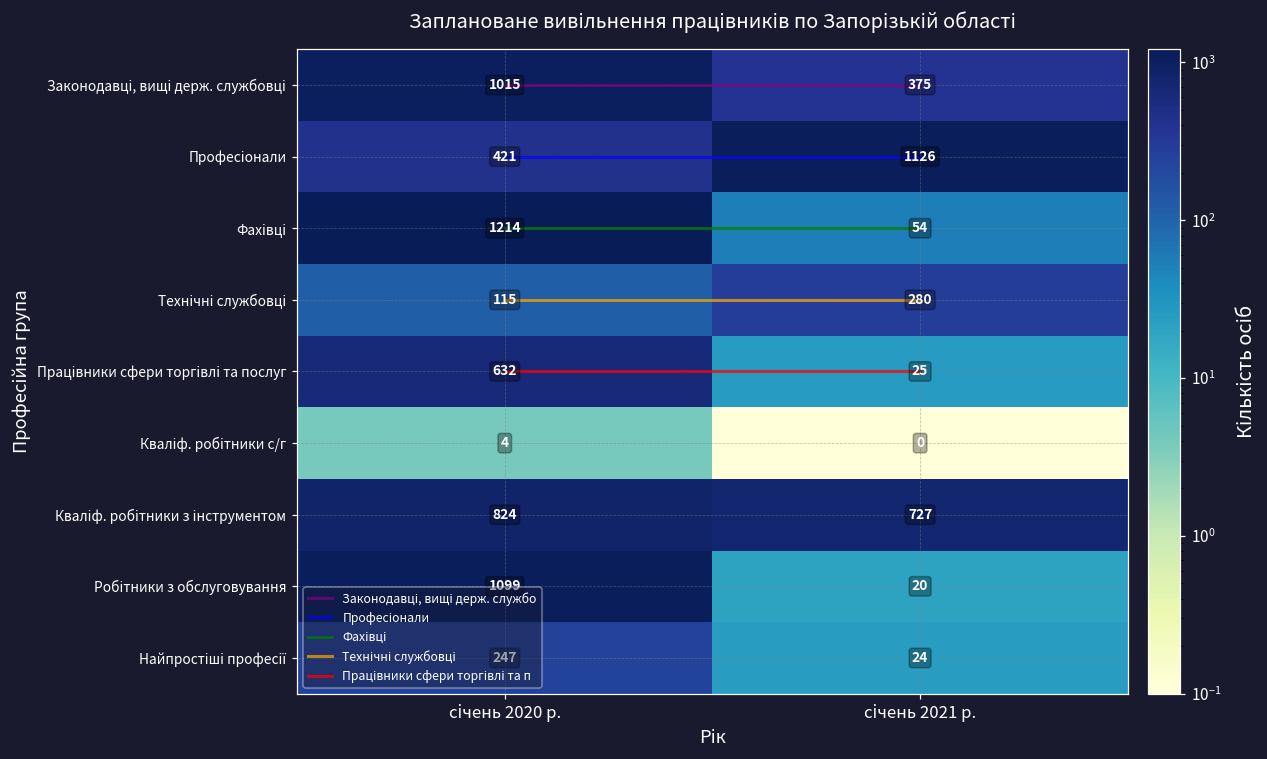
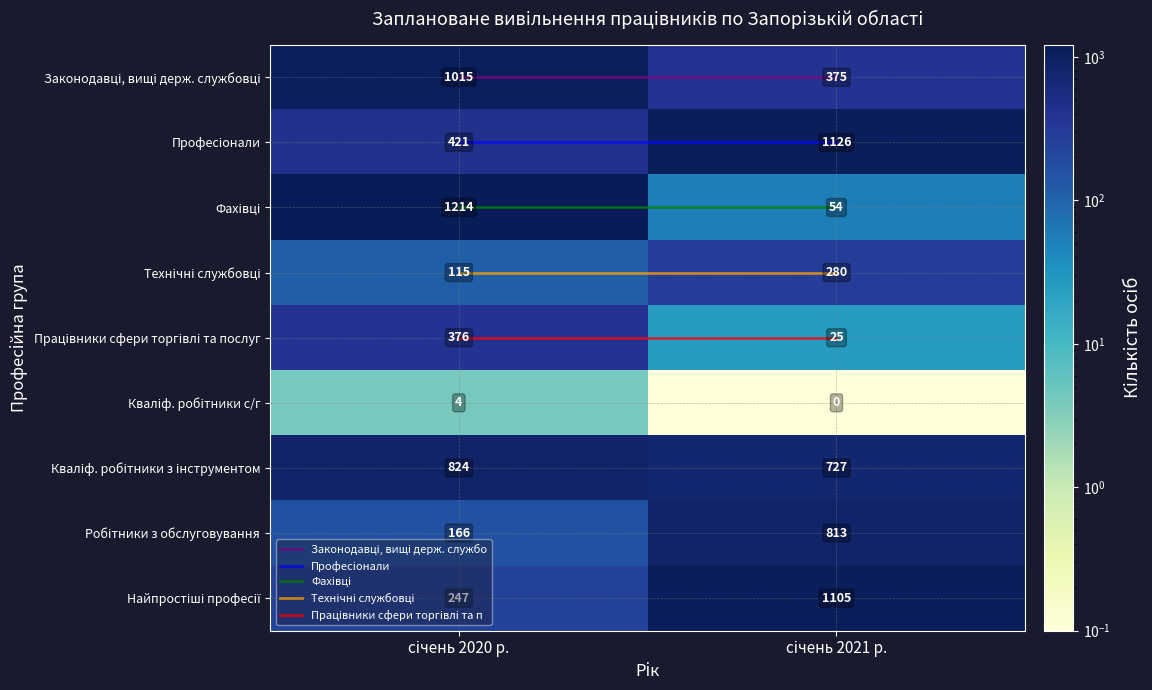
  {
    "Працівники сфери торгівлі та послуг": {
-     "січень 2020 р.": 632
+     "січень 2020 р.": 376
    },
    "Робітники з обслуговування": {
-     "січень 2020 р.": 1099,
-     "січень 2021 р.": 20
+     "січень 2020 р.": 166,
+     "січень 2021 р.": 813
    },
    "Найпростіші професії": {
-     "січень 2021 р.": 24
+     "січень 2021 р.": 1105
    }
  }
